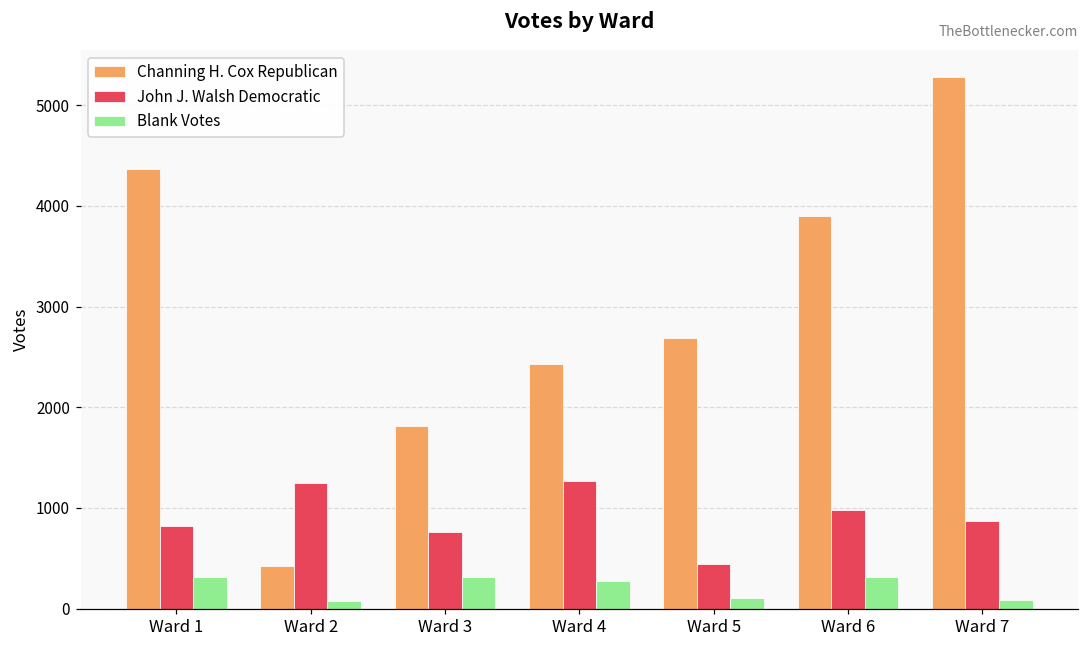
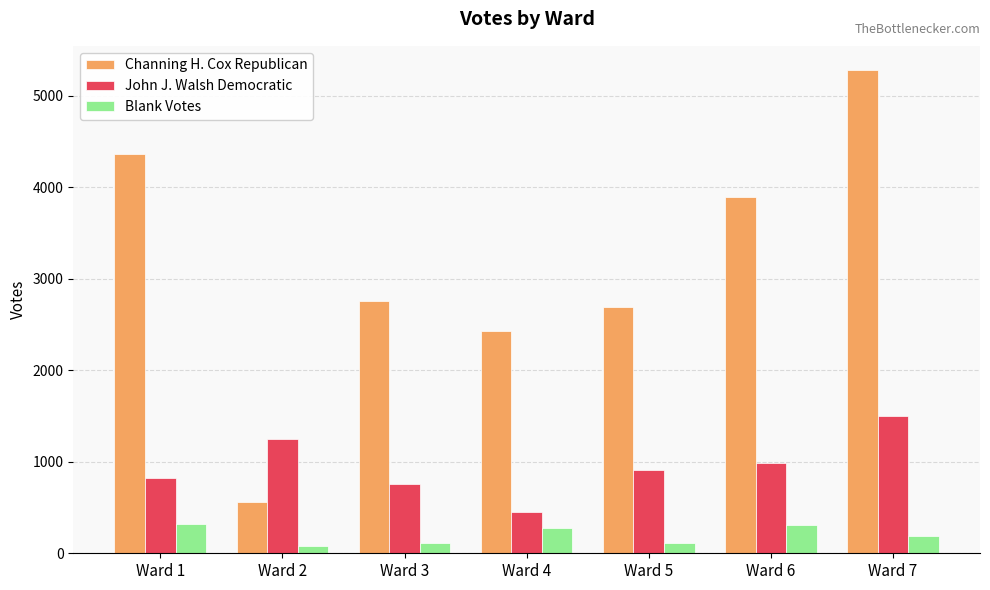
  {
    "Channing H. Cox Republican": {
      "Ward 1": 4400,
-     "Ward 2": 400,
-     "Ward 3": 1800,
+     "Ward 2": 600,
+     "Ward 3": 2800,
      "Ward 4": 2400,
      "Ward 5": 2700,
      "Ward 6": 3900,
      "Ward 7": 5300
    },
    "John J. Walsh Democratic": {
      "Ward 1": 800,
      "Ward 2": 1200,
      "Ward 3": 800,
-     "Ward 4": 1300,
-     "Ward 5": 400,
+     "Ward 4": 500,
+     "Ward 5": 900,
      "Ward 6": 1000,
-     "Ward 7": 900
+     "Ward 7": 1500
    },
    "Blank Votes": {
      "Ward 1": 300,
      "Ward 2": 100,
-     "Ward 3": 300,
+     "Ward 3": 100,
      "Ward 4": 300,
      "Ward 5": 100,
      "Ward 6": 300,
-     "Ward 7": 100
+     "Ward 7": 200
    }
  }
